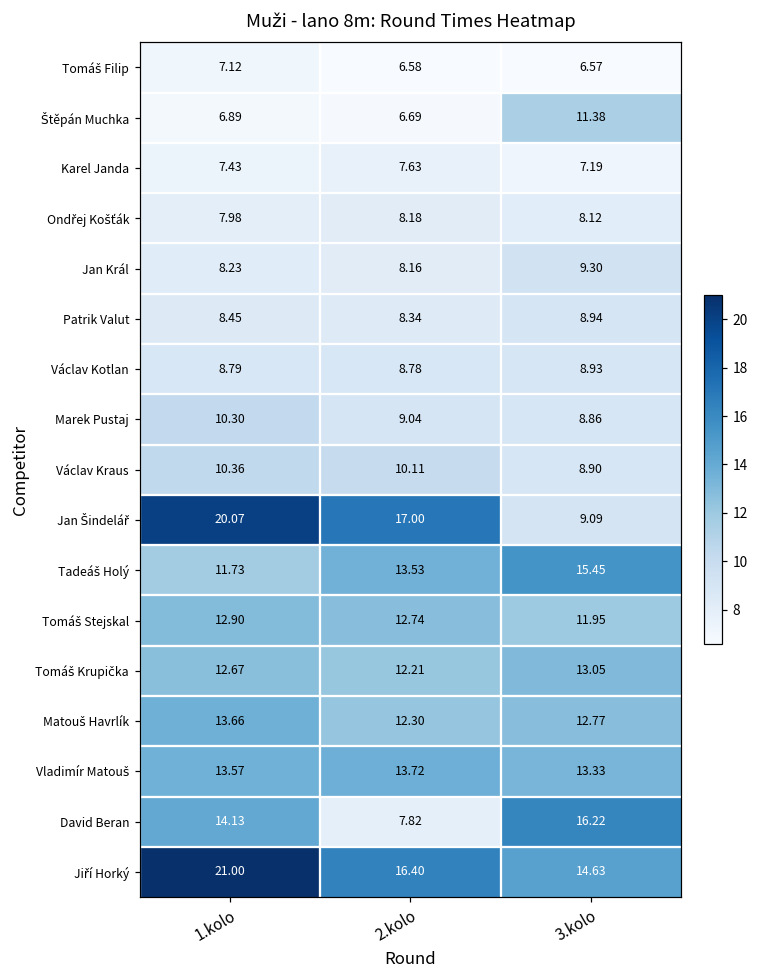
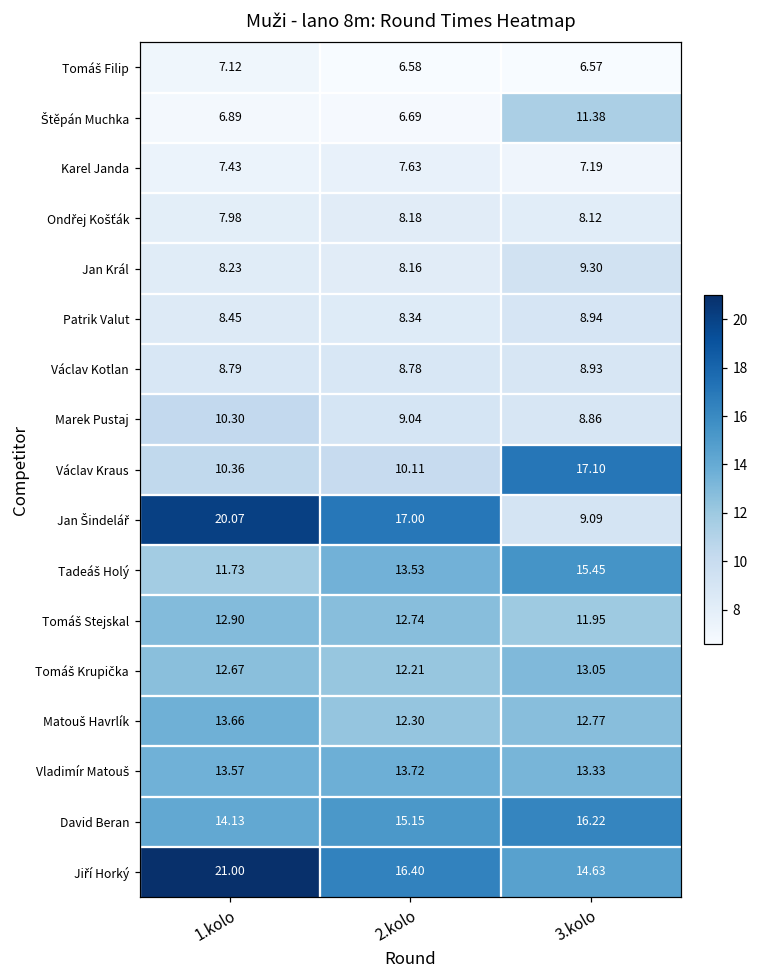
  {
    "Tomáš Filip": {
      "1.kolo": 7.12,
      "2.kolo": 6.58,
      "3.kolo": 6.57
    },
    "Štěpán Muchka": {
      "1.kolo": 6.89,
      "2.kolo": 6.69,
      "3.kolo": 11.38
    },
    "Karel Janda": {
      "1.kolo": 7.43,
      "2.kolo": 7.63,
      "3.kolo": 7.19
    },
    "Ondřej Košťák": {
      "1.kolo": 7.98,
      "2.kolo": 8.18,
      "3.kolo": 8.12
    },
    "Jan Král": {
      "1.kolo": 8.23,
      "2.kolo": 8.16,
      "3.kolo": 9.30
    },
    "Patrik Valut": {
      "1.kolo": 8.45,
      "2.kolo": 8.34,
      "3.kolo": 8.94
    },
    "Václav Kotlan": {
      "1.kolo": 8.79,
      "2.kolo": 8.78,
      "3.kolo": 8.93
    },
    "Marek Pustaj": {
      "1.kolo": 10.30,
      "2.kolo": 9.04,
      "3.kolo": 8.86
    },
    "Václav Kraus": {
      "1.kolo": 10.36,
      "2.kolo": 10.11,
-     "3.kolo": 8.90
+     "3.kolo": 17.10
    },
    "Jan Šindelář": {
      "1.kolo": 20.07,
      "2.kolo": 17.00,
      "3.kolo": 9.09
    },
    "Tadeáš Holý": {
      "1.kolo": 11.73,
      "2.kolo": 13.53,
      "3.kolo": 15.45
    },
    "Tomáš Stejskal": {
      "1.kolo": 12.90,
      "2.kolo": 12.74,
      "3.kolo": 11.95
    },
    "Tomáš Krupička": {
      "1.kolo": 12.67,
      "2.kolo": 12.21,
      "3.kolo": 13.05
    },
    "Matouš Havrlík": {
      "1.kolo": 13.66,
      "2.kolo": 12.30,
      "3.kolo": 12.77
    },
    "Vladimír Matouš": {
      "1.kolo": 13.57,
      "2.kolo": 13.72,
      "3.kolo": 13.33
    },
    "David Beran": {
      "1.kolo": 14.13,
-     "2.kolo": 7.82,
+     "2.kolo": 15.15,
      "3.kolo": 16.22
    },
    "Jiří Horký": {
      "1.kolo": 21.00,
      "2.kolo": 16.40,
      "3.kolo": 14.63
    }
  }
